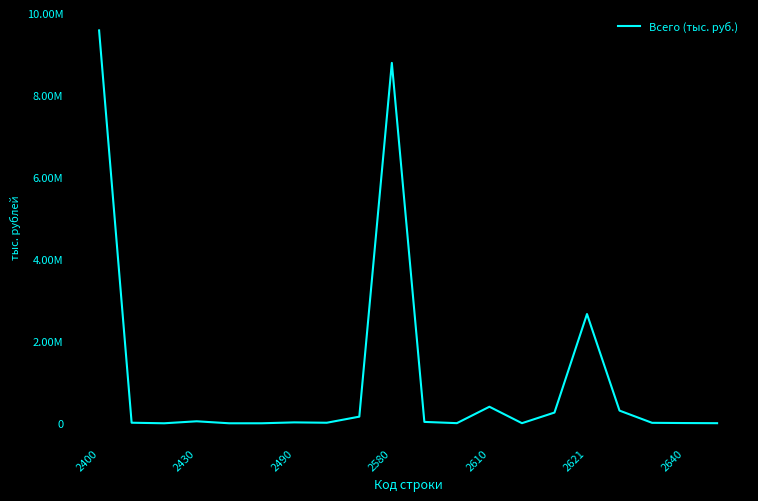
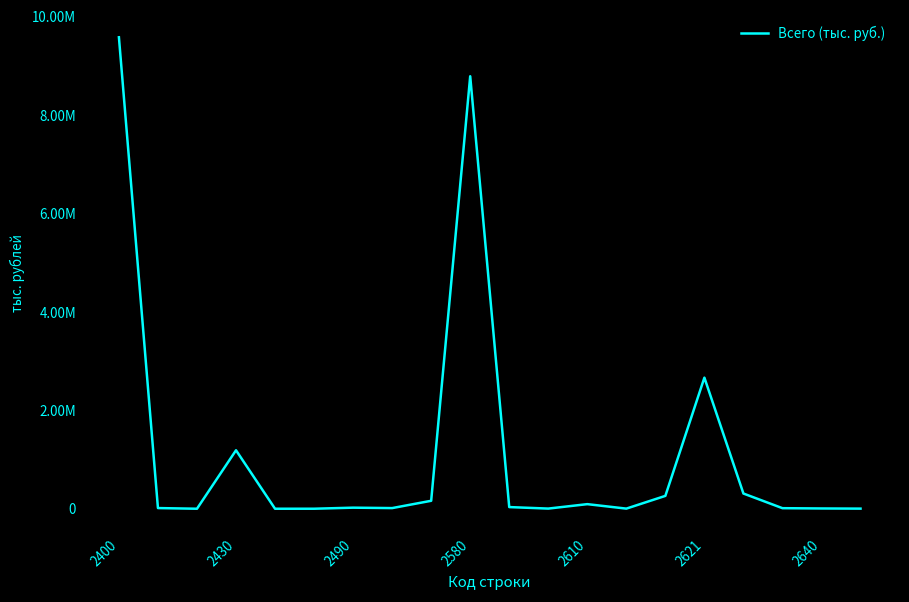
  {
    "2400": 9600000,
-   "2430": 0,
+   "2430": 1200000,
    "2490": 0,
    "2580": 8800000,
-   "2610": 400000,
+   "2610": 100000,
    "2621": 2700000,
    "2640": 0
  }
